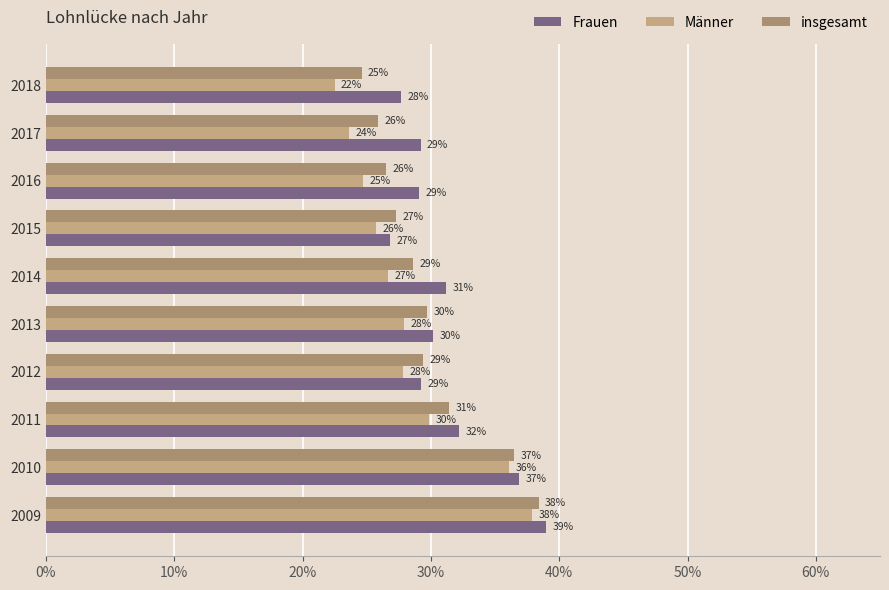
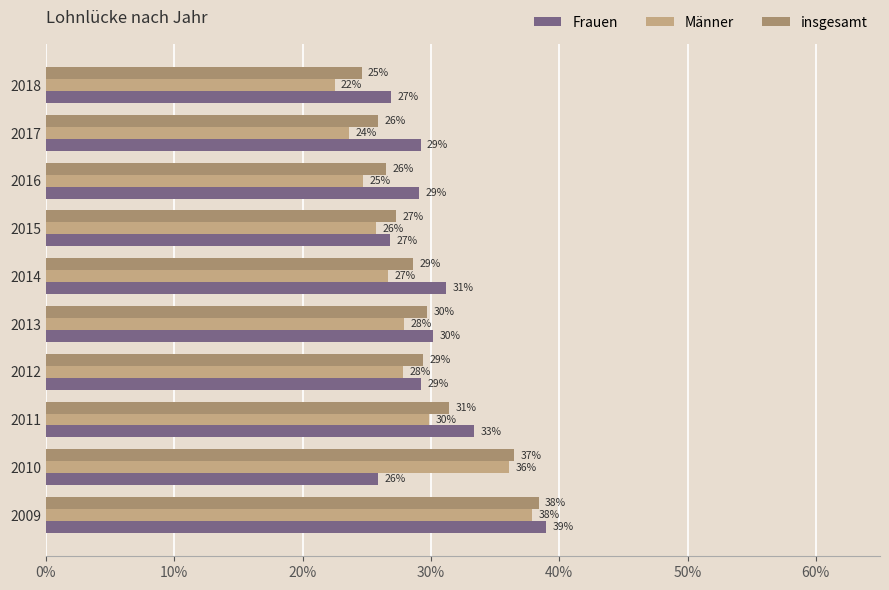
  {
    "Frauen": {
-     "2018": "28%",
+     "2018": "27%",
      "2017": "29%",
      "2016": "29%",
      "2015": "27%",
      "2014": "31%",
      "2013": "30%",
      "2012": "29%",
-     "2011": "32%",
-     "2010": "37%",
+     "2011": "33%",
+     "2010": "26%",
      "2009": "39%"
    }
  }
